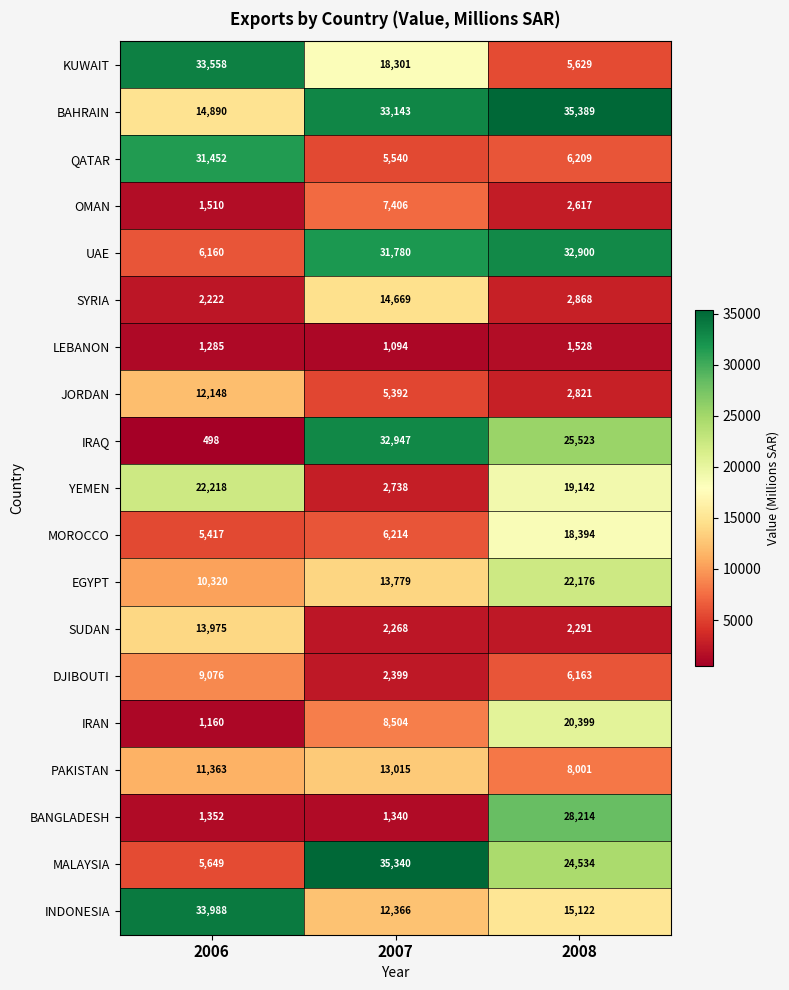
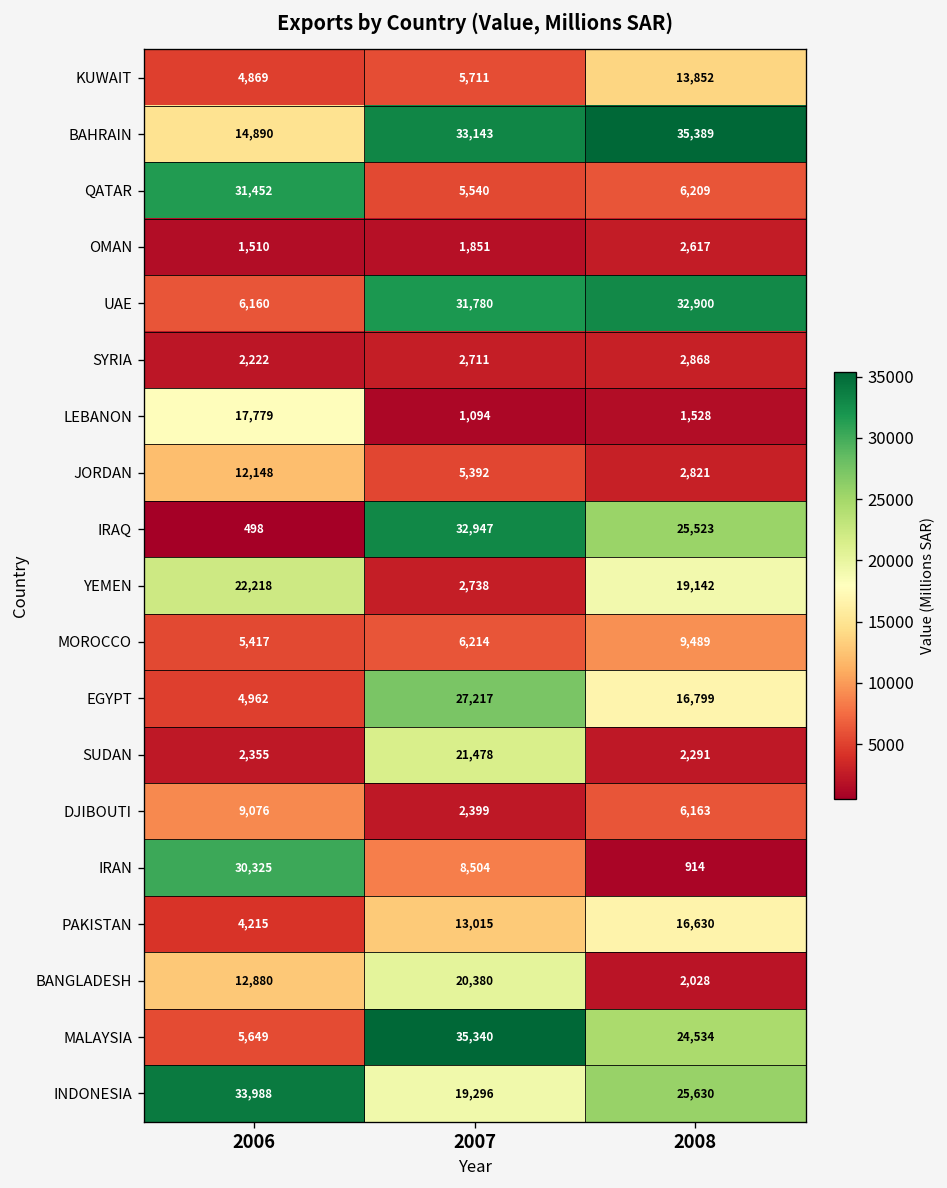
  {
    "KUWAIT": {
-     "2006": "33,558",
-     "2007": "18,301",
-     "2008": "5,629"
+     "2006": "4,869",
+     "2007": "5,711",
+     "2008": "13,852"
    },
    "BAHRAIN": {
      "2006": "14,890",
      "2007": "33,143",
      "2008": "35,389"
    },
    "QATAR": {
      "2006": "31,452",
      "2007": "5,540",
      "2008": "6,209"
    },
    "OMAN": {
      "2006": "1,510",
-     "2007": "7,406",
+     "2007": "1,851",
      "2008": "2,617"
    },
    "UAE": {
      "2006": "6,160",
      "2007": "31,780",
      "2008": "32,900"
    },
    "SYRIA": {
      "2006": "2,222",
-     "2007": "14,669",
+     "2007": "2,711",
      "2008": "2,868"
    },
    "LEBANON": {
-     "2006": "1,285",
+     "2006": "17,779",
      "2007": "1,094",
      "2008": "1,528"
    },
    "JORDAN": {
      "2006": "12,148",
      "2007": "5,392",
      "2008": "2,821"
    },
    "IRAQ": {
      "2006": "498",
      "2007": "32,947",
      "2008": "25,523"
    },
    "YEMEN": {
      "2006": "22,218",
      "2007": "2,738",
      "2008": "19,142"
    },
    "MOROCCO": {
      "2006": "5,417",
      "2007": "6,214",
-     "2008": "18,394"
+     "2008": "9,489"
    },
    "EGYPT": {
-     "2006": "10,320",
-     "2007": "13,779",
-     "2008": "22,176"
+     "2006": "4,962",
+     "2007": "27,217",
+     "2008": "16,799"
    },
    "SUDAN": {
-     "2006": "13,975",
-     "2007": "2,268",
+     "2006": "2,355",
+     "2007": "21,478",
      "2008": "2,291"
    },
    "DJIBOUTI": {
      "2006": "9,076",
      "2007": "2,399",
      "2008": "6,163"
    },
    "IRAN": {
-     "2006": "1,160",
+     "2006": "30,325",
      "2007": "8,504",
-     "2008": "20,399"
+     "2008": "914"
    },
    "PAKISTAN": {
-     "2006": "11,363",
+     "2006": "4,215",
      "2007": "13,015",
-     "2008": "8,001"
+     "2008": "16,630"
    },
    "BANGLADESH": {
-     "2006": "1,352",
-     "2007": "1,340",
-     "2008": "28,214"
+     "2006": "12,880",
+     "2007": "20,380",
+     "2008": "2,028"
    },
    "MALAYSIA": {
      "2006": "5,649",
      "2007": "35,340",
      "2008": "24,534"
    },
    "INDONESIA": {
      "2006": "33,988",
-     "2007": "12,366",
-     "2008": "15,122"
+     "2007": "19,296",
+     "2008": "25,630"
    }
  }
